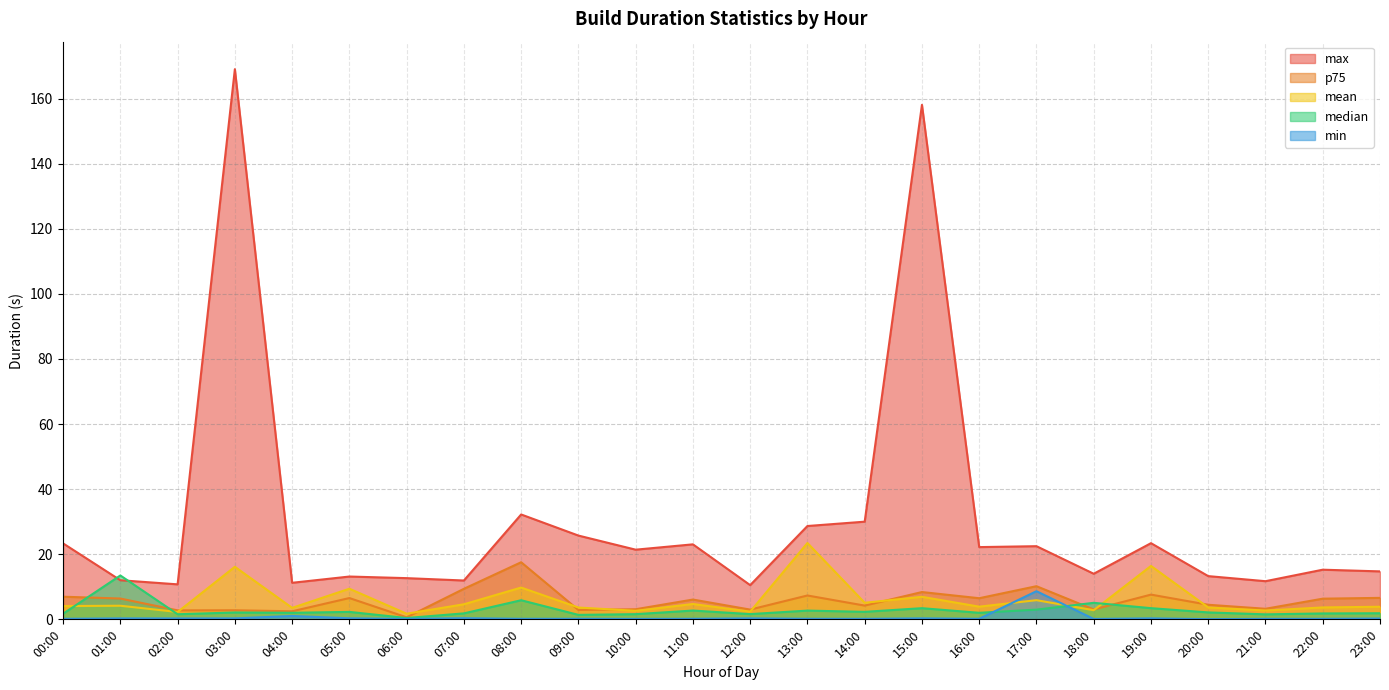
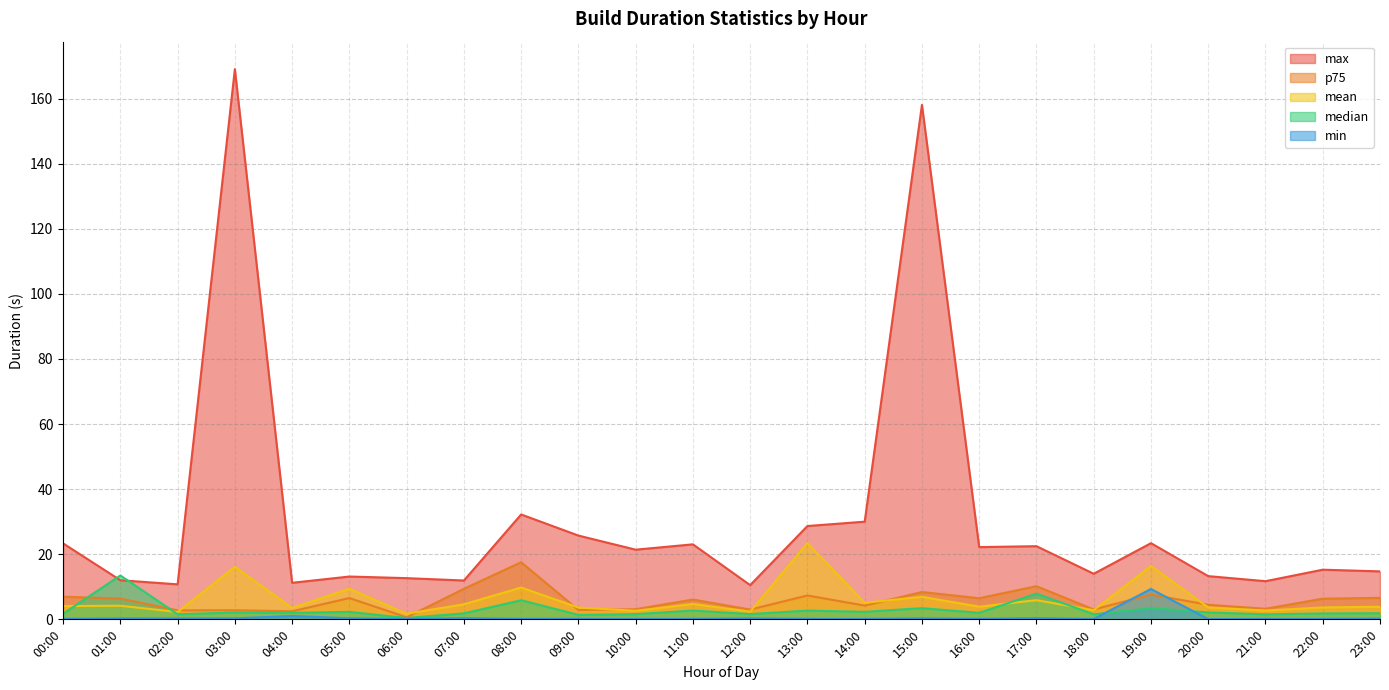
  {
    "mean": {
      "00:00": 4,
      "01:00": 4,
      "03:00": 16,
      "04:00": 4,
      "05:00": 9,
      "06:00": 2,
      "07:00": 5,
      "08:00": 10,
      "11:00": 5,
      "13:00": 23,
      "14:00": 5,
      "15:00": 7,
      "16:00": 4,
      "17:00": 6,
      "19:00": 16,
      "20:00": 4,
      "22:00": 4,
      "23:00": 4
    },
    "median": {
      "00:00": 2,
      "01:00": 13,
      "05:00": 2,
      "07:00": 2,
      "08:00": 6,
      "09:00": 1,
      "10:00": 2,
      "11:00": 3,
      "13:00": 3,
      "14:00": 2,
      "15:00": 3,
      "16:00": 2,
-     "17:00": 3,
-     "18:00": 5,
+     "17:00": 8,
+     "18:00": 2,
      "19:00": 3,
      "20:00": 2,
      "21:00": 2,
      "22:00": 2,
      "23:00": 2
    },
    "min": {
      "00:00": 0,
      "01:00": 0,
      "02:00": 0,
      "03:00": 0,
      "04:00": 1,
      "05:00": 0,
      "07:00": 0,
      "08:00": 0,
      "09:00": 0,
      "10:00": 0,
      "11:00": 0,
      "12:00": 0,
      "13:00": 0,
      "14:00": 0,
      "15:00": 0,
      "16:00": 0,
-     "17:00": 9,
+     "17:00": 0,
      "18:00": 0,
-     "19:00": 0,
+     "19:00": 9,
      "20:00": 0,
      "21:00": 0,
      "22:00": 0,
      "23:00": 0
    }
  }
